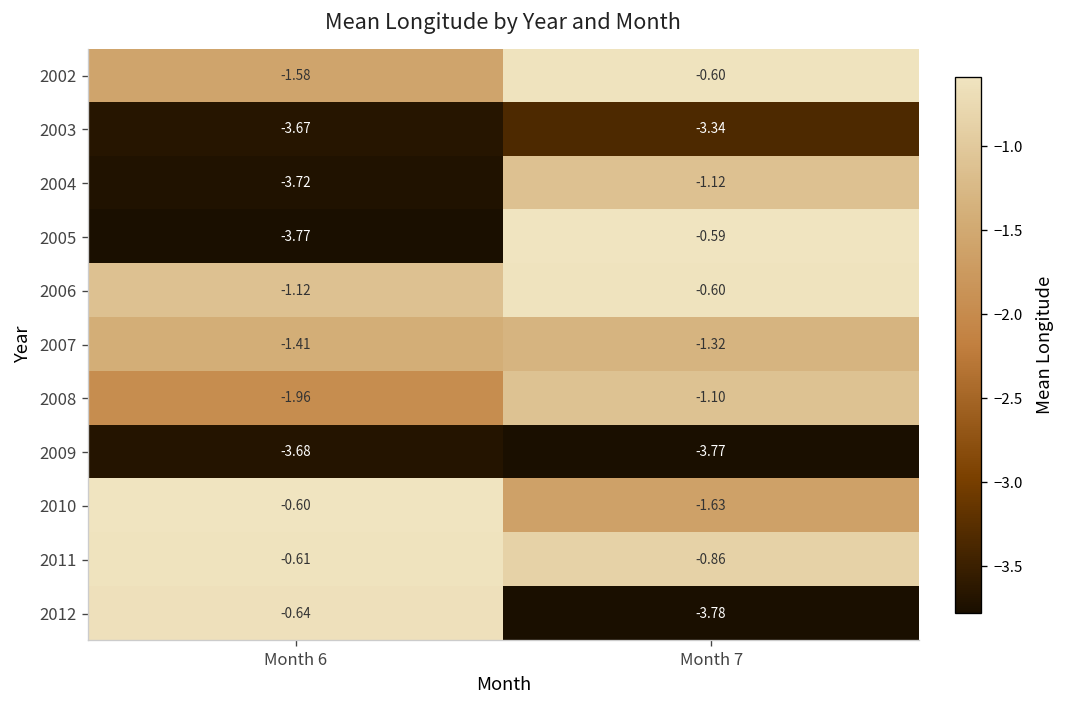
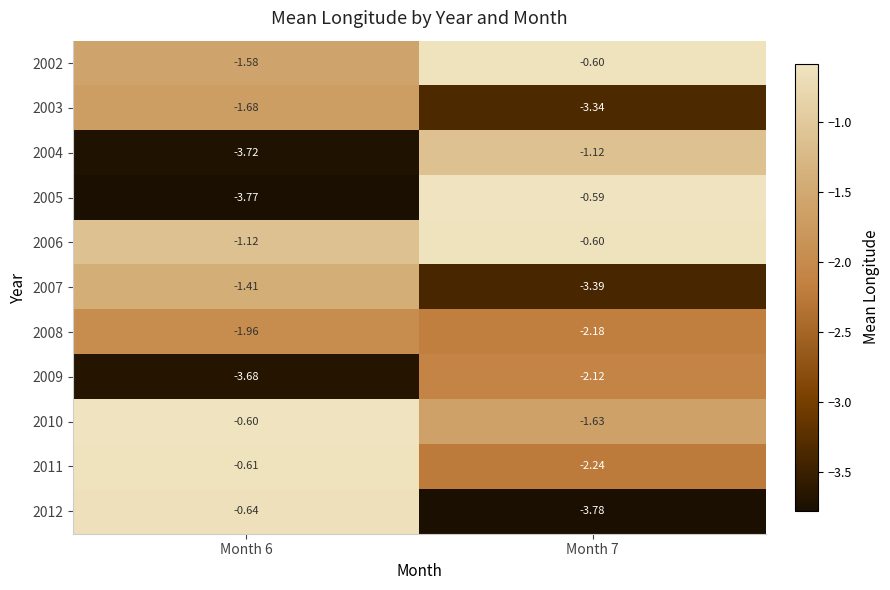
  {
    "2002": {
      "Month 6": -1.58,
      "Month 7": -0.60
    },
    "2003": {
-     "Month 6": -3.67,
+     "Month 6": -1.68,
      "Month 7": -3.34
    },
    "2004": {
      "Month 6": -3.72,
      "Month 7": -1.12
    },
    "2005": {
      "Month 6": -3.77,
      "Month 7": -0.59
    },
    "2006": {
      "Month 6": -1.12,
      "Month 7": -0.60
    },
    "2007": {
      "Month 6": -1.41,
-     "Month 7": -1.32
+     "Month 7": -3.39
    },
    "2008": {
      "Month 6": -1.96,
-     "Month 7": -1.10
+     "Month 7": -2.18
    },
    "2009": {
      "Month 6": -3.68,
-     "Month 7": -3.77
+     "Month 7": -2.12
    },
    "2010": {
      "Month 6": -0.60,
      "Month 7": -1.63
    },
    "2011": {
      "Month 6": -0.61,
-     "Month 7": -0.86
+     "Month 7": -2.24
    },
    "2012": {
      "Month 6": -0.64,
      "Month 7": -3.78
    }
  }
